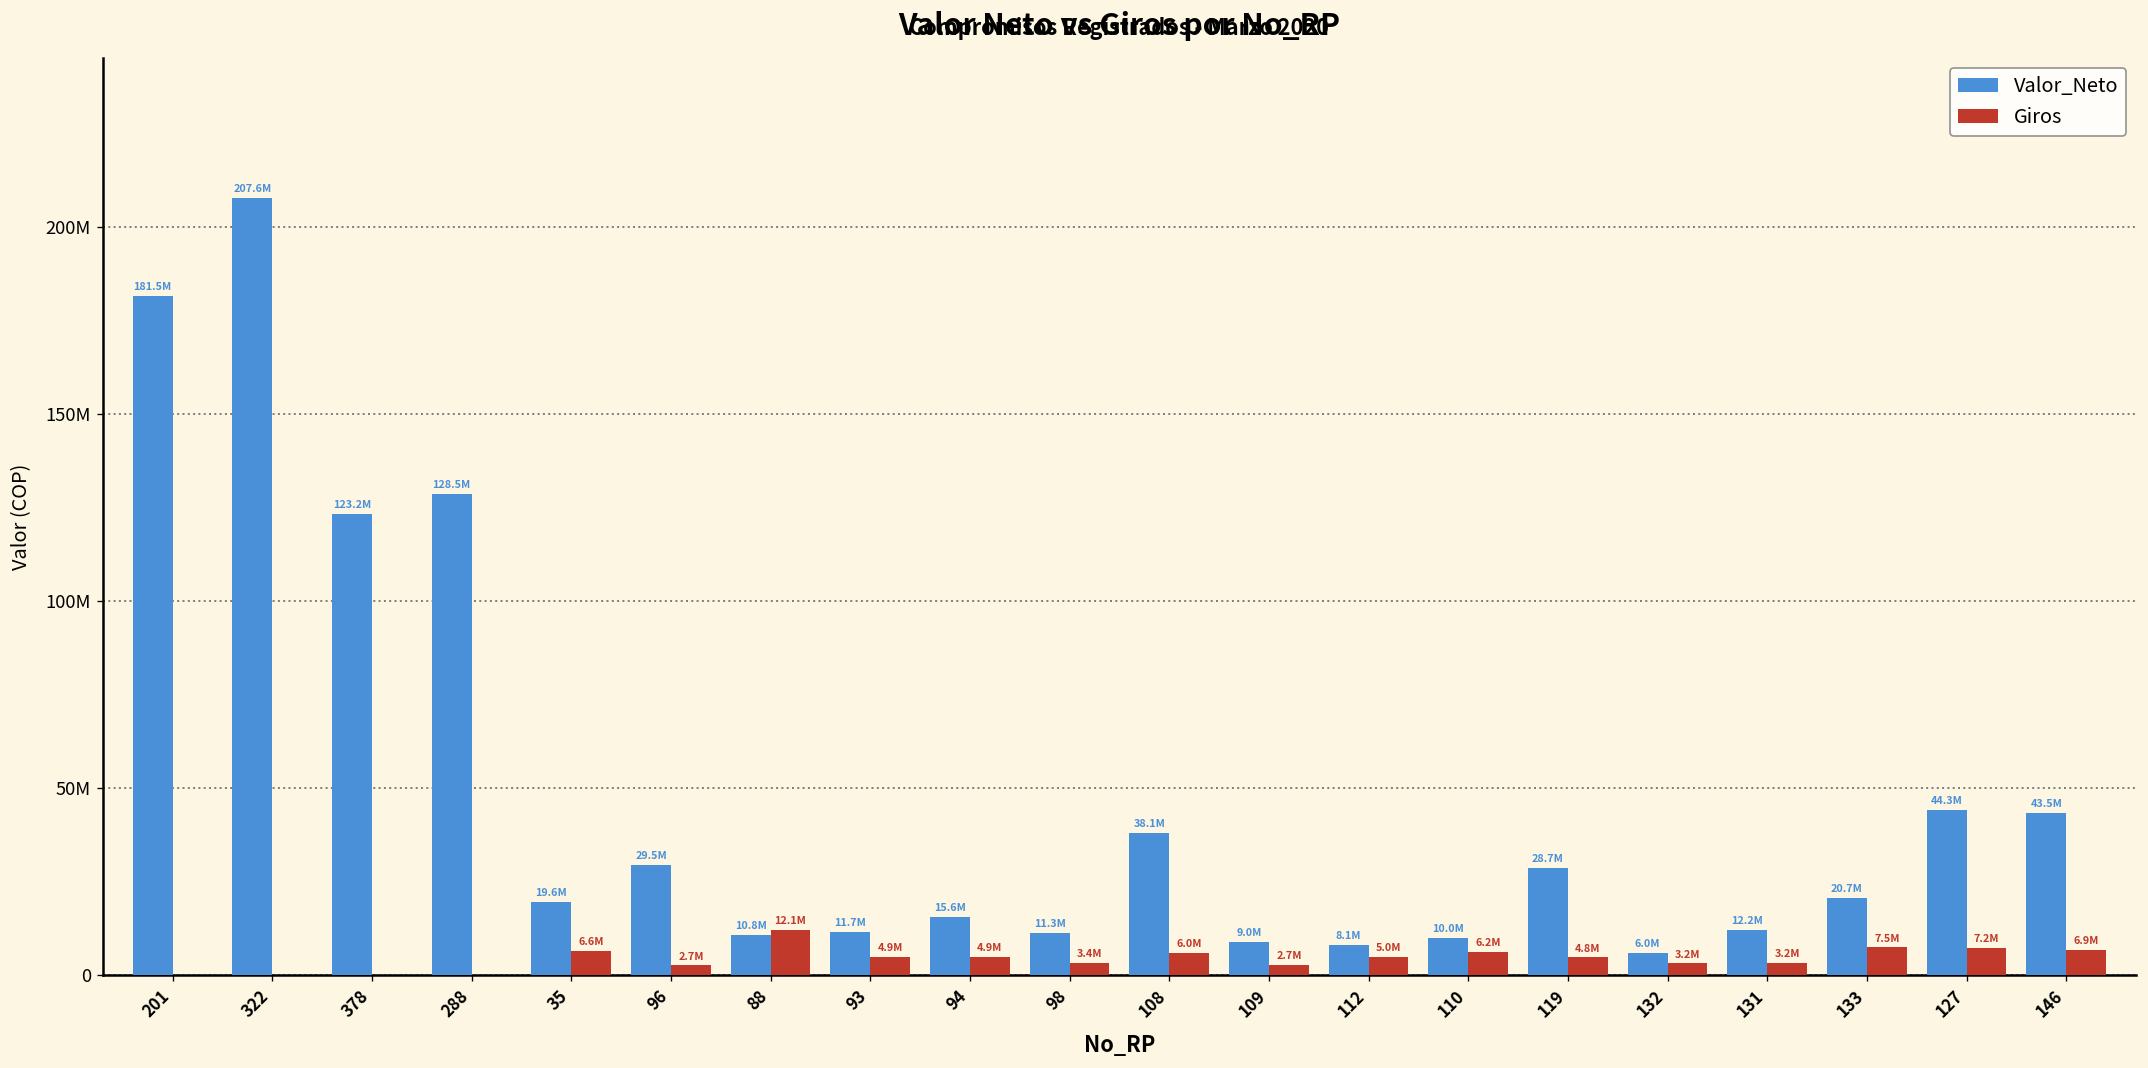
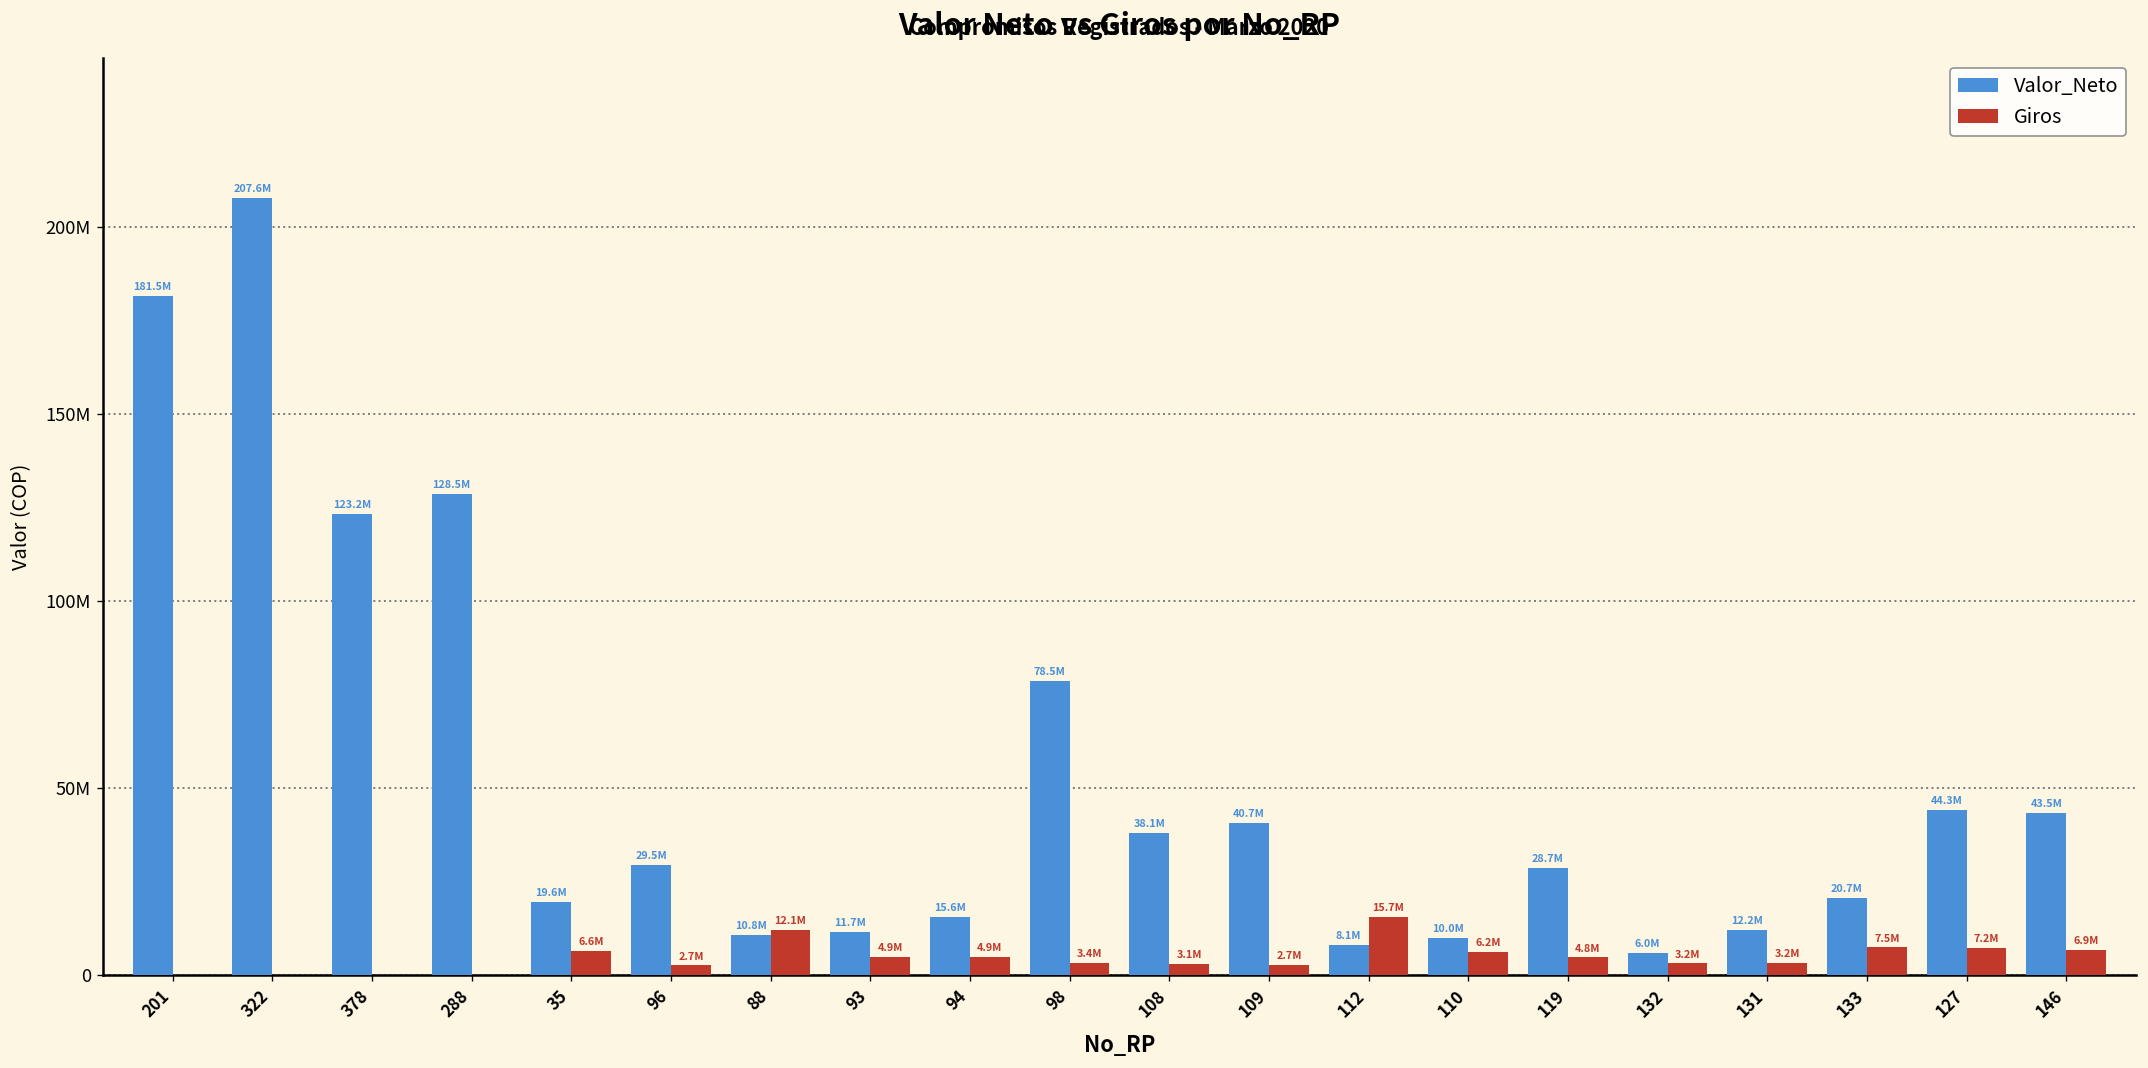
  {
    "Valor_Neto": {
      "201": "181.5M",
      "322": "207.6M",
      "378": "123.2M",
      "288": "128.5M",
      "35": "19.6M",
      "96": "29.5M",
      "88": "10.8M",
      "93": "11.7M",
      "94": "15.6M",
-     "98": "11.3M",
+     "98": "78.5M",
      "108": "38.1M",
-     "109": "9.0M",
+     "109": "40.7M",
      "112": "8.1M",
      "110": "10.0M",
      "119": "28.7M",
      "132": "6.0M",
      "131": "12.2M",
      "133": "20.7M",
      "127": "44.3M",
      "146": "43.5M"
    },
    "Giros": {
      "35": "6.6M",
      "96": "2.7M",
      "88": "12.1M",
      "93": "4.9M",
      "94": "4.9M",
      "98": "3.4M",
-     "108": "6.0M",
+     "108": "3.1M",
      "109": "2.7M",
-     "112": "5.0M",
+     "112": "15.7M",
      "110": "6.2M",
      "119": "4.8M",
      "132": "3.2M",
      "131": "3.2M",
      "133": "7.5M",
      "127": "7.2M",
      "146": "6.9M"
    }
  }
